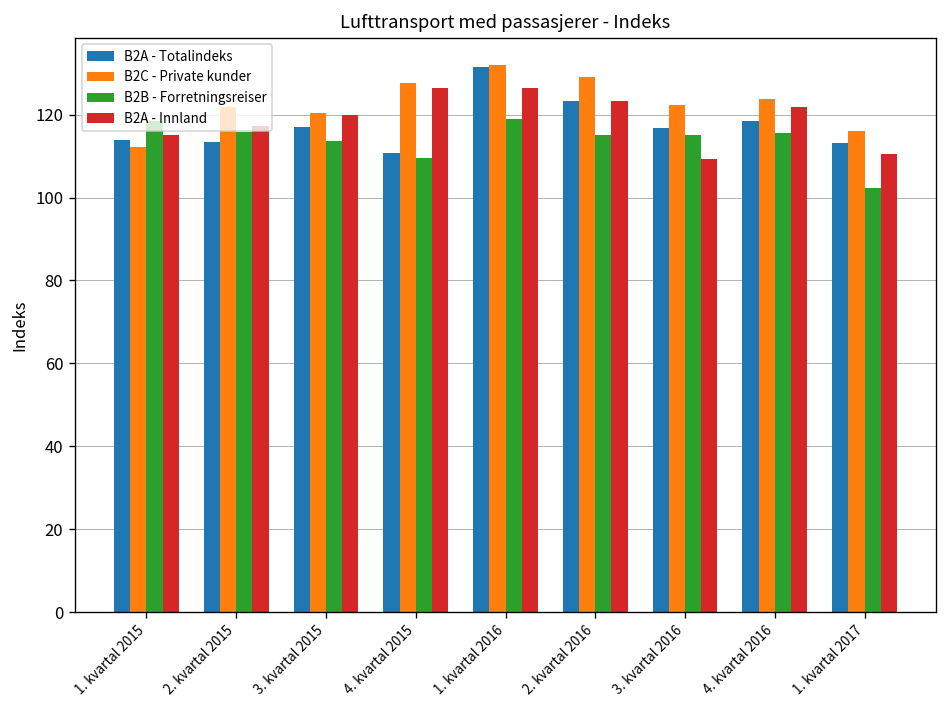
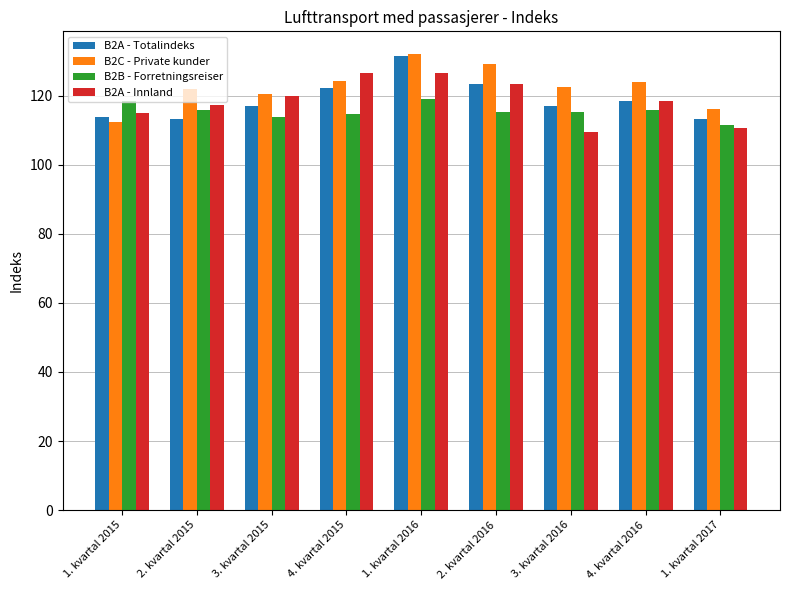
  {
    "B2A - Totalindeks": {
      "1. kvartal 2015": 114,
      "2. kvartal 2015": 113,
      "3. kvartal 2015": 117,
-     "4. kvartal 2015": 111,
+     "4. kvartal 2015": 122,
      "1. kvartal 2016": 131,
      "2. kvartal 2016": 123,
      "3. kvartal 2016": 117,
      "4. kvartal 2016": 118,
      "1. kvartal 2017": 113
    },
    "B2C - Private kunder": {
      "1. kvartal 2015": 112,
      "3. kvartal 2015": 121,
-     "4. kvartal 2015": 128,
+     "4. kvartal 2015": 124,
      "1. kvartal 2016": 132,
      "2. kvartal 2016": 129,
      "3. kvartal 2016": 122,
      "4. kvartal 2016": 124,
      "1. kvartal 2017": 116
    },
    "B2B - Forretningsreiser": {
      "2. kvartal 2015": 116,
      "3. kvartal 2015": 114,
-     "4. kvartal 2015": 110,
+     "4. kvartal 2015": 115,
      "1. kvartal 2016": 119,
      "2. kvartal 2016": 115,
      "3. kvartal 2016": 115,
      "4. kvartal 2016": 116,
-     "1. kvartal 2017": 102
+     "1. kvartal 2017": 112
    },
    "B2A - Innland": {
      "1. kvartal 2015": 115,
      "2. kvartal 2015": 117,
      "3. kvartal 2015": 120,
      "4. kvartal 2015": 126,
      "1. kvartal 2016": 127,
      "2. kvartal 2016": 123,
      "3. kvartal 2016": 109,
-     "4. kvartal 2016": 122,
+     "4. kvartal 2016": 118,
      "1. kvartal 2017": 111
    }
  }
